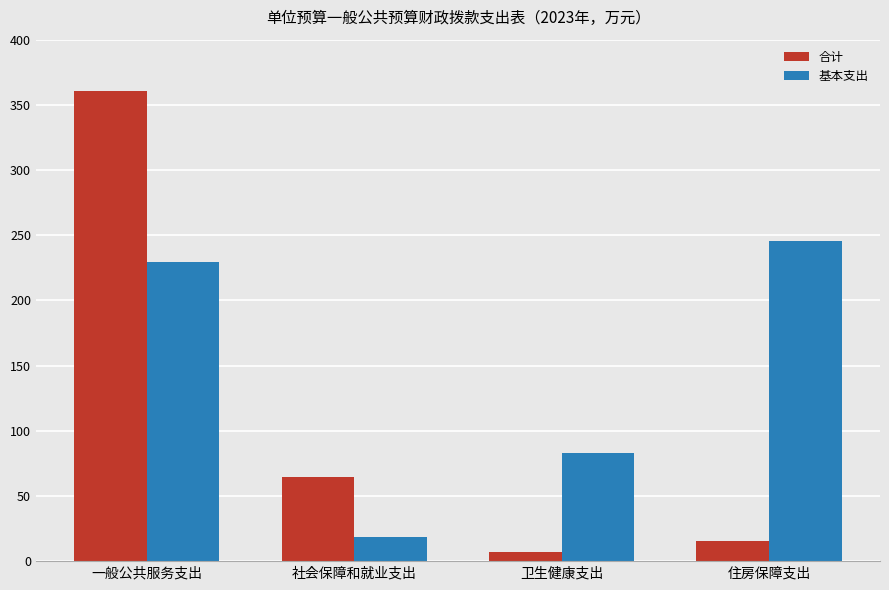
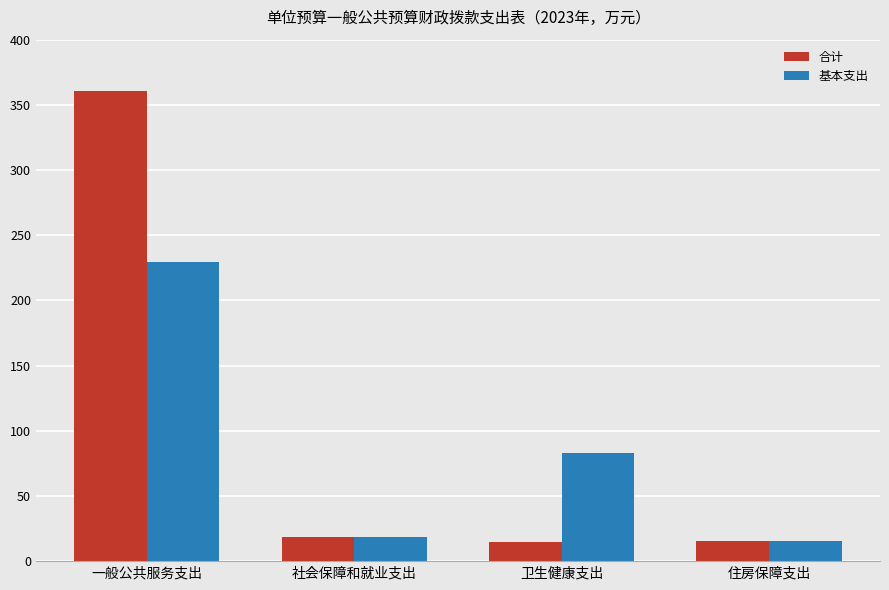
  {
    "合计": {
      "一般公共服务支出": 360,
-     "社会保障和就业支出": 64,
-     "卫生健康支出": 7,
+     "社会保障和就业支出": 19,
+     "卫生健康支出": 15,
      "住房保障支出": 15
    },
    "基本支出": {
      "一般公共服务支出": 230,
      "社会保障和就业支出": 19,
      "卫生健康支出": 83,
-     "住房保障支出": 246
+     "住房保障支出": 15
    }
  }
